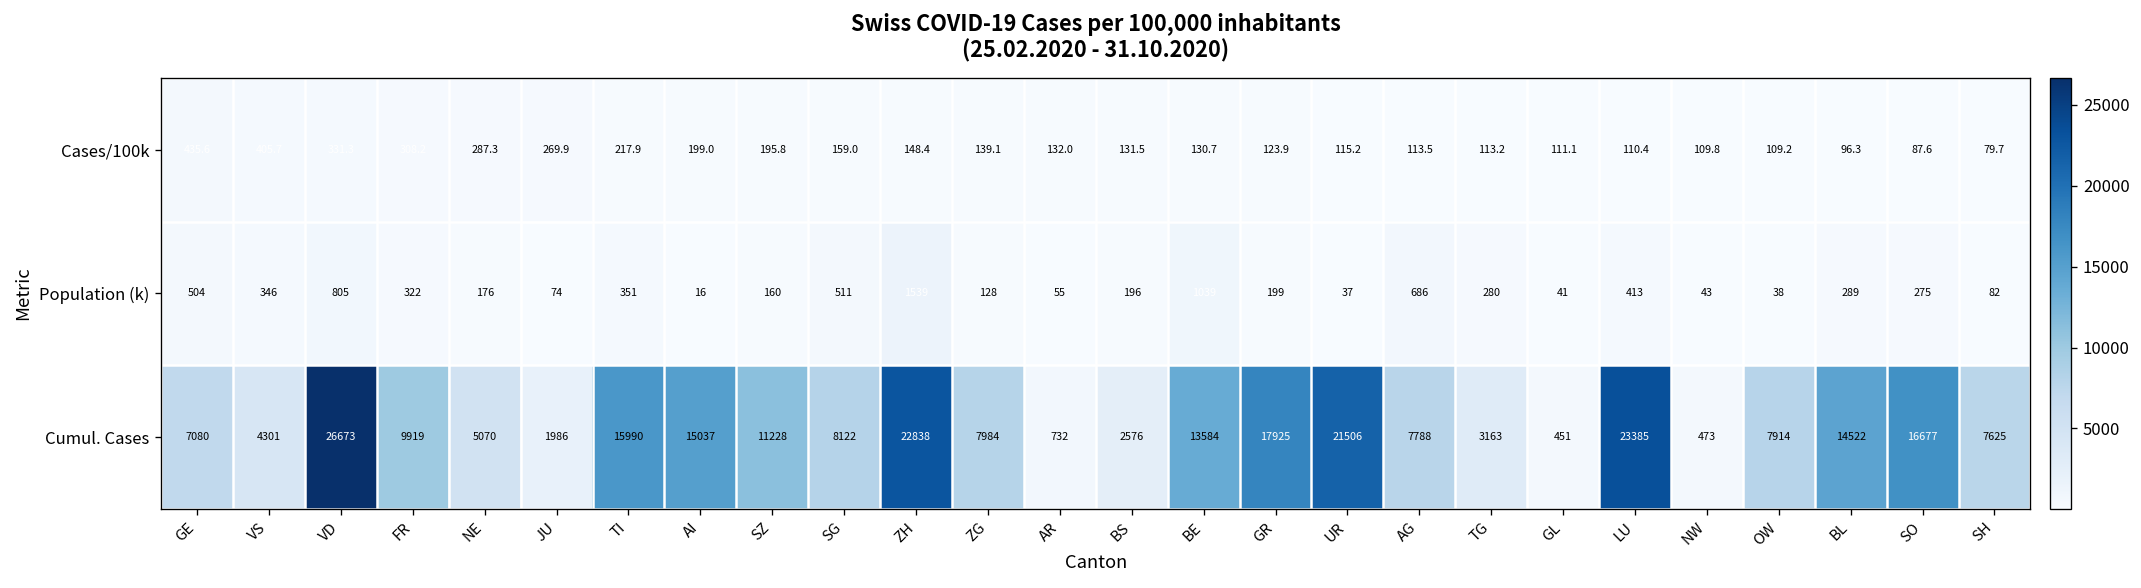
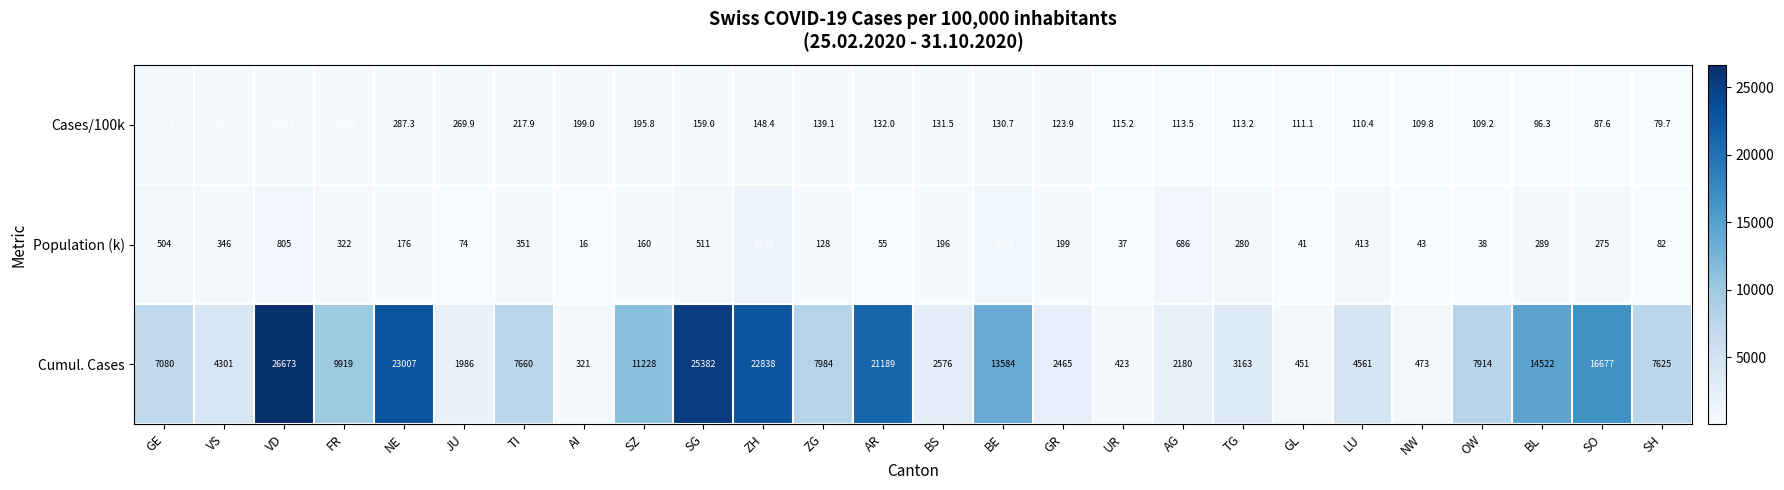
  {
    "Cases/100k": {
      "NE": 287.3,
      "JU": 269.9,
      "TI": 217.9,
      "AI": 199.0,
      "SZ": 195.8,
      "SG": 159.0,
      "ZH": 148.4,
      "ZG": 139.1,
      "AR": 132.0,
      "BS": 131.5,
      "BE": 130.7,
      "GR": 123.9,
      "UR": 115.2,
      "AG": 113.5,
      "TG": 113.2,
      "GL": 111.1,
      "LU": 110.4,
      "NW": 109.8,
      "OW": 109.2,
      "BL": 96.3,
      "SO": 87.6,
      "SH": 79.7
    },
    "Population (k)": {
      "GE": 504,
      "VS": 346,
      "VD": 805,
      "FR": 322,
      "NE": 176,
      "JU": 74,
      "TI": 351,
      "AI": 16,
      "SZ": 160,
      "SG": 511,
      "ZG": 128,
      "AR": 55,
      "BS": 196,
      "GR": 199,
      "UR": 37,
      "AG": 686,
      "TG": 280,
      "GL": 41,
      "LU": 413,
      "NW": 43,
      "OW": 38,
      "BL": 289,
      "SO": 275,
      "SH": 82
    },
    "Cumul. Cases": {
      "GE": 7080,
      "VS": 4301,
      "VD": 26673,
      "FR": 9919,
-     "NE": 5070,
+     "NE": 23007,
      "JU": 1986,
-     "TI": 15990,
-     "AI": 15037,
+     "TI": 7660,
+     "AI": 321,
      "SZ": 11228,
-     "SG": 8122,
+     "SG": 25382,
      "ZH": 22838,
      "ZG": 7984,
-     "AR": 732,
+     "AR": 21189,
      "BS": 2576,
      "BE": 13584,
-     "GR": 17925,
-     "UR": 21506,
-     "AG": 7788,
+     "GR": 2465,
+     "UR": 423,
+     "AG": 2180,
      "TG": 3163,
      "GL": 451,
-     "LU": 23385,
+     "LU": 4561,
      "NW": 473,
      "OW": 7914,
      "BL": 14522,
      "SO": 16677,
      "SH": 7625
    }
  }
